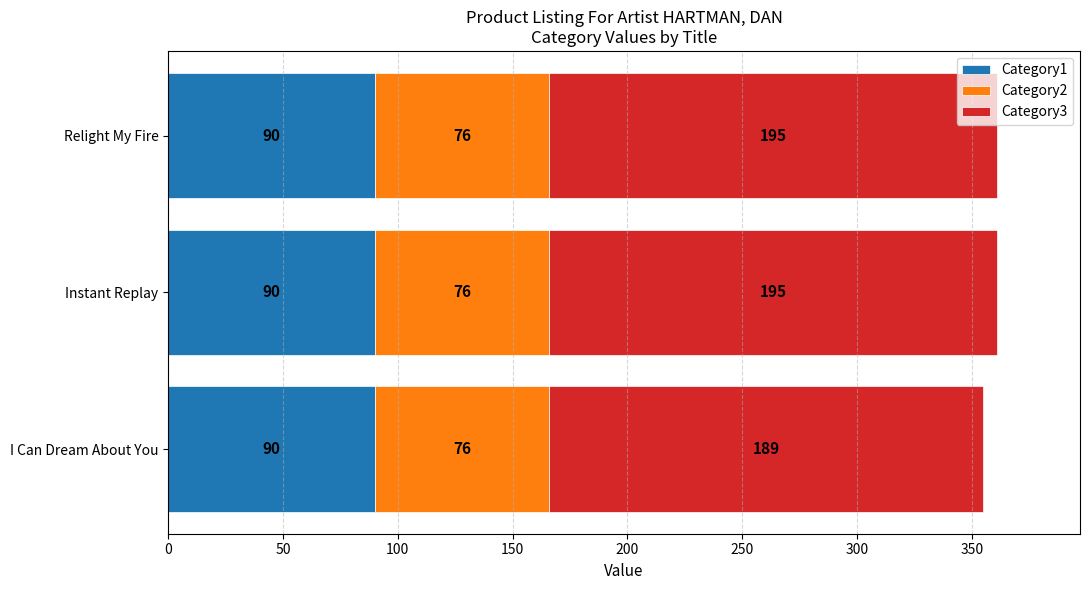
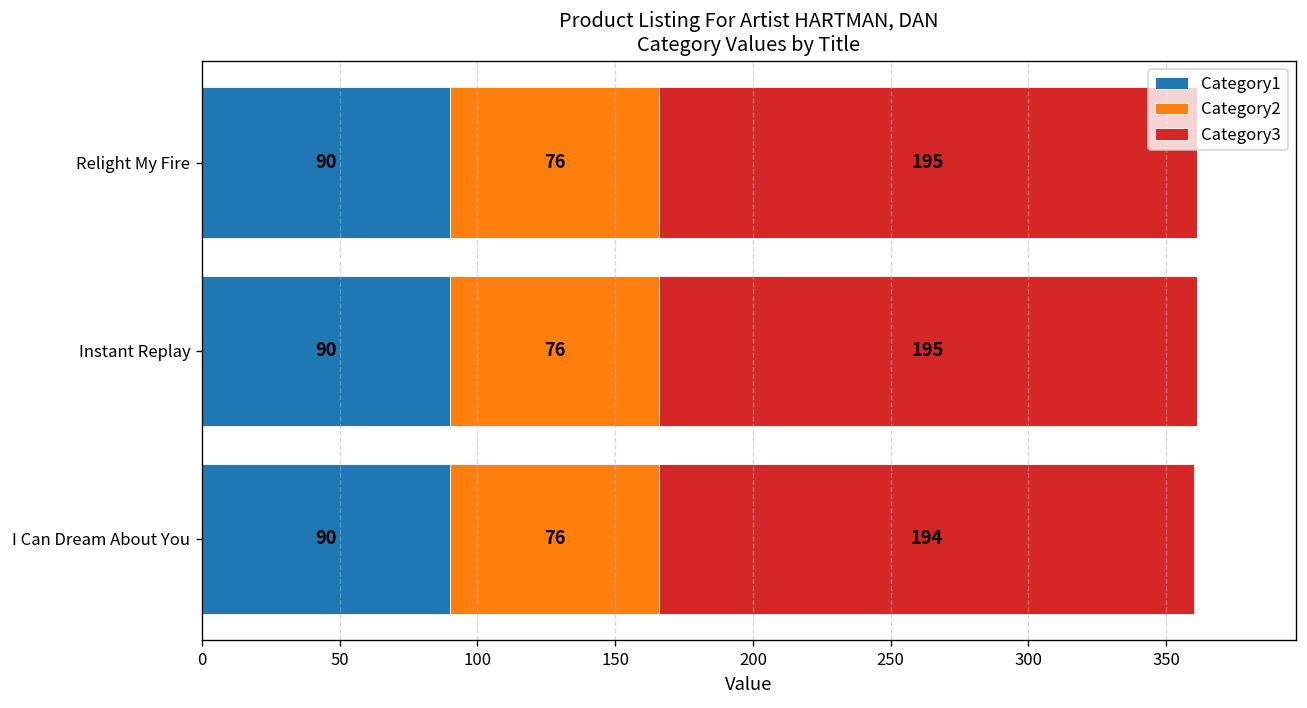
  {
    "Category1": {
      "Relight My Fire": 90,
      "Instant Replay": 90,
      "I Can Dream About You": 90
    },
    "Category2": {
      "Relight My Fire": 76,
      "Instant Replay": 76,
      "I Can Dream About You": 76
    },
    "Category3": {
      "Relight My Fire": 195,
      "Instant Replay": 195,
-     "I Can Dream About You": 189
+     "I Can Dream About You": 194
    }
  }
